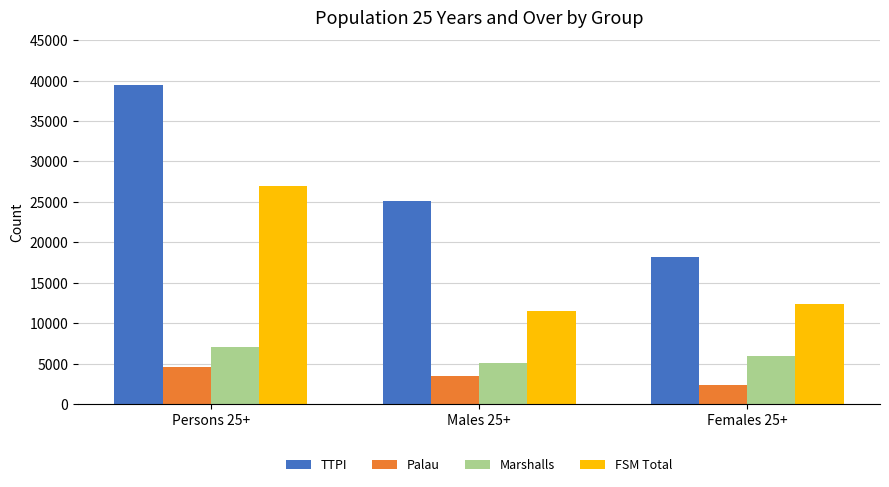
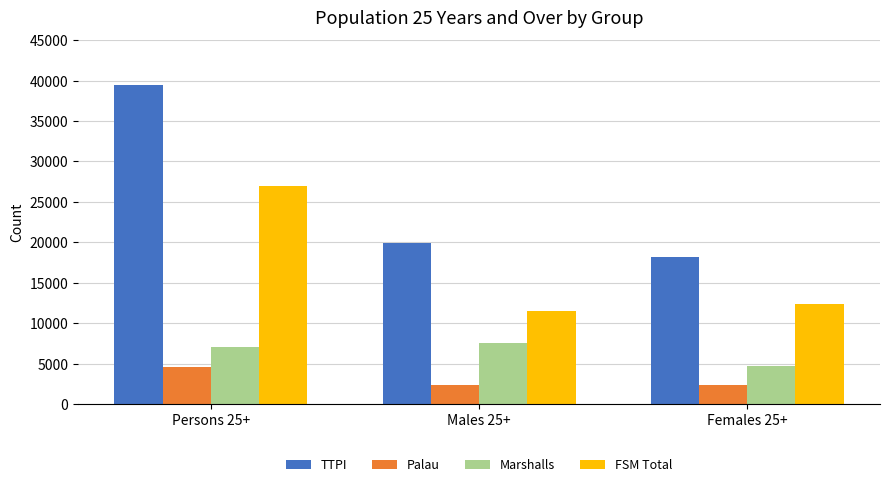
  {
    "TTPI": {
      "Persons 25+": 39000,
-     "Males 25+": 25000,
+     "Males 25+": 20000,
      "Females 25+": 18000
    },
    "Palau": {
      "Persons 25+": 5000,
-     "Males 25+": 4000,
+     "Males 25+": 2000,
      "Females 25+": 2000
    },
    "Marshalls": {
      "Persons 25+": 7000,
-     "Males 25+": 5000,
-     "Females 25+": 6000
+     "Males 25+": 8000,
+     "Females 25+": 5000
    },
    "FSM Total": {
      "Persons 25+": 27000,
      "Males 25+": 11000,
      "Females 25+": 12000
    }
  }
